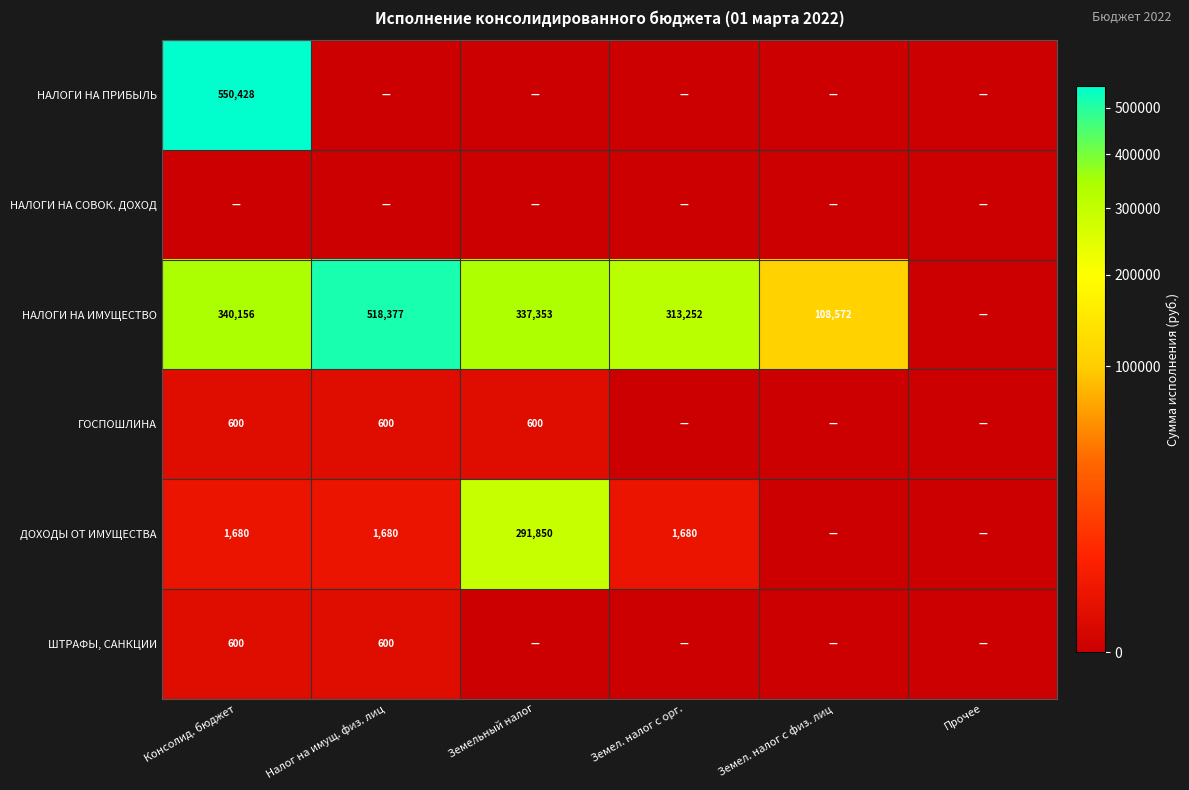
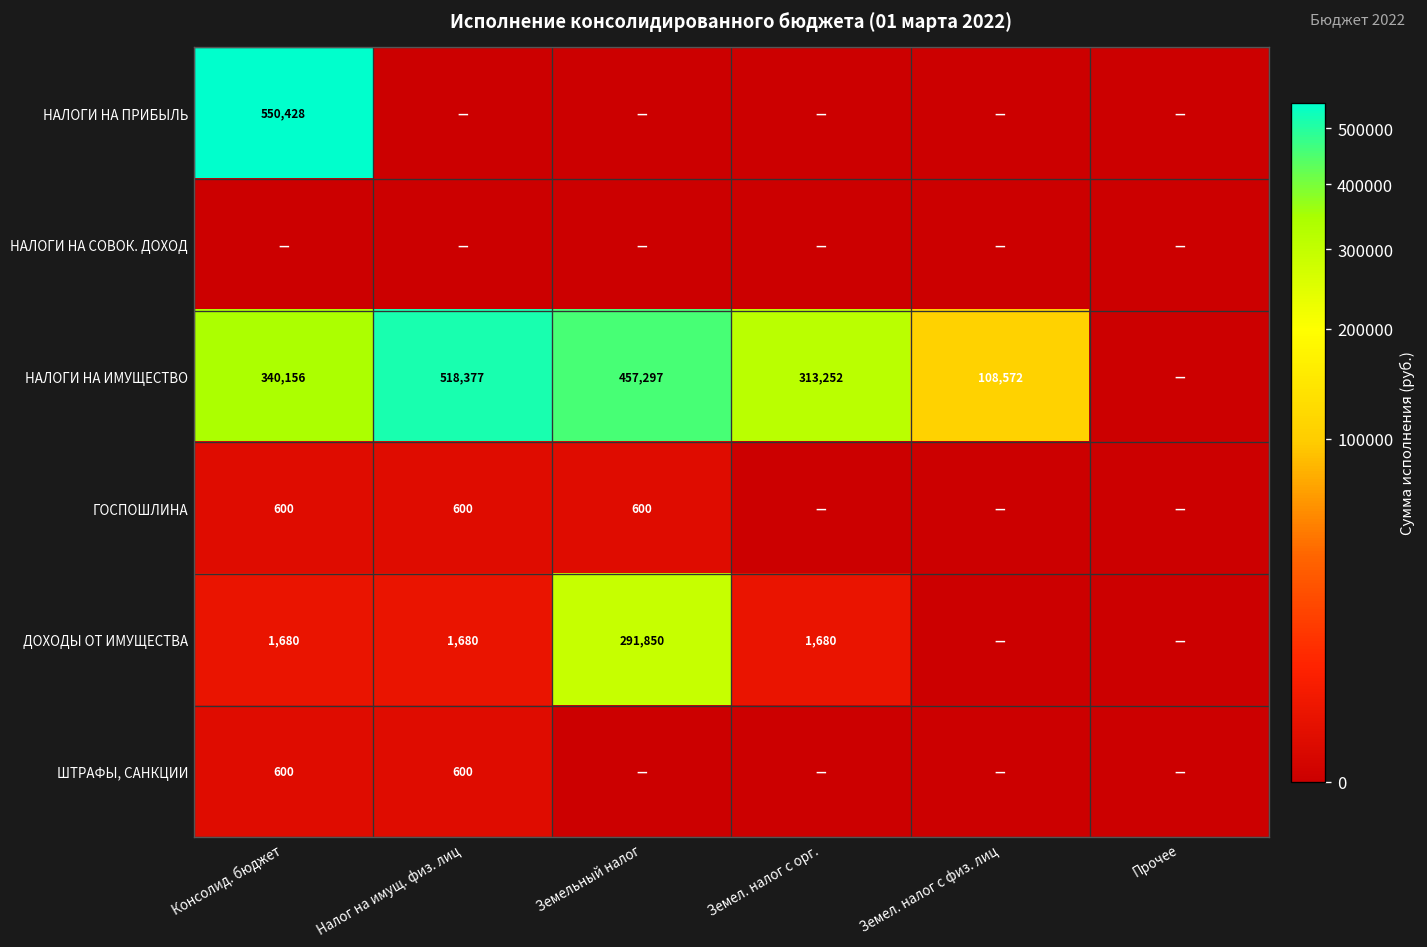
  {
    "НАЛОГИ НА ПРИБЫЛЬ": {
      "Консолид. бюджет": "550,428"
    },
    "НАЛОГИ НА ИМУЩЕСТВО": {
      "Консолид. бюджет": "340,156",
      "Налог на имущ. физ. лиц": "518,377",
-     "Земельный налог": "337,353",
+     "Земельный налог": "457,297",
      "Земел. налог с орг.": "313,252",
      "Земел. налог с физ. лиц": "108,572"
    },
    "ГОСПОШЛИНА": {
      "Консолид. бюджет": "600",
      "Налог на имущ. физ. лиц": "600",
      "Земельный налог": "600"
    },
    "ДОХОДЫ ОТ ИМУЩЕСТВА": {
      "Консолид. бюджет": "1,680",
      "Налог на имущ. физ. лиц": "1,680",
      "Земельный налог": "291,850",
      "Земел. налог с орг.": "1,680"
    },
    "ШТРАФЫ, САНКЦИИ": {
      "Консолид. бюджет": "600",
      "Налог на имущ. физ. лиц": "600"
    }
  }
